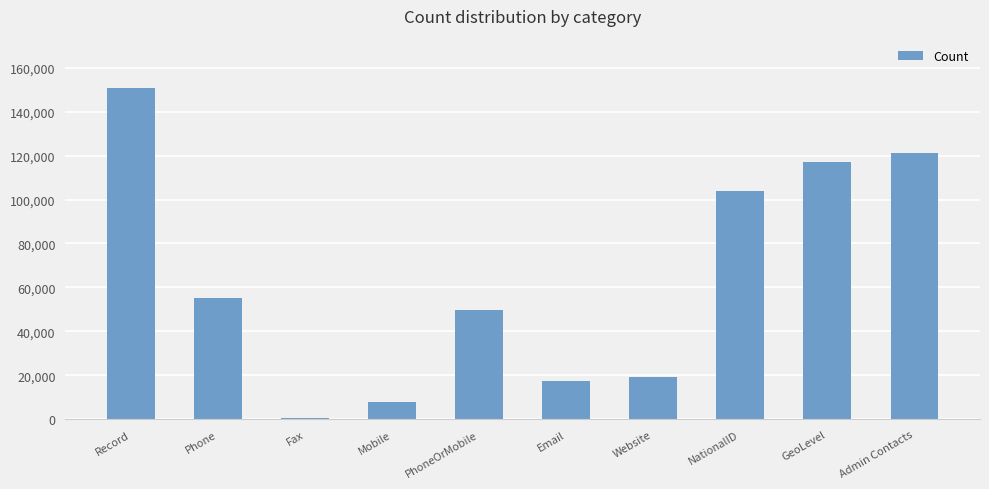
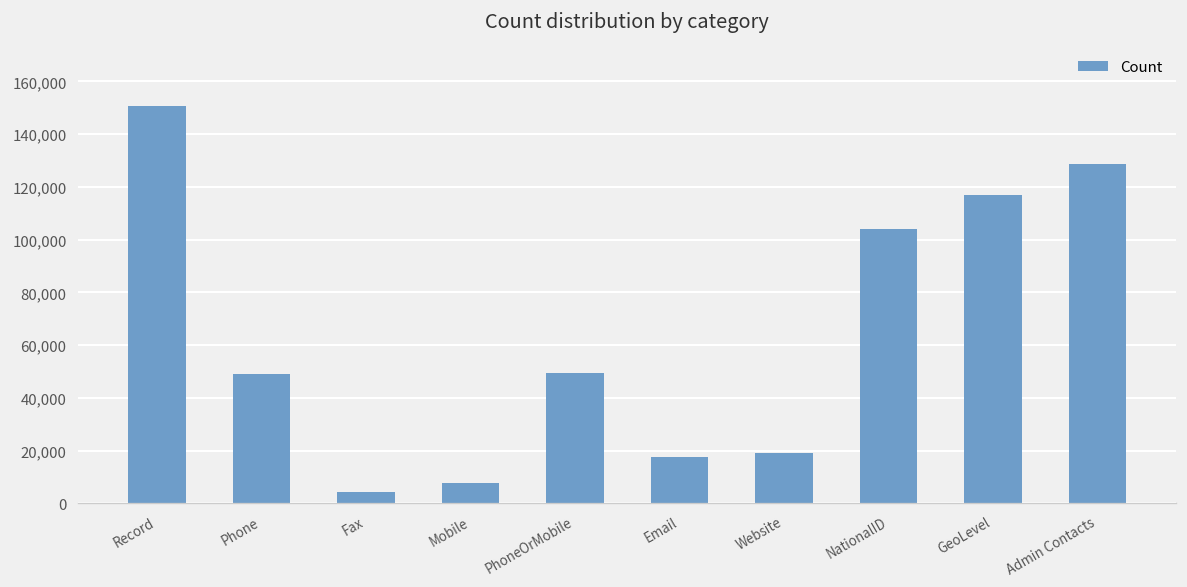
  {
    "Record": "151,000",
-   "Phone": "55,000",
-   "Fax": "1,000",
+   "Phone": "49,000",
+   "Fax": "4,000",
    "Mobile": "8,000",
    "PhoneOrMobile": "50,000",
    "Email": "18,000",
    "Website": "19,000",
    "NationalID": "104,000",
    "GeoLevel": "117,000",
-   "Admin Contacts": "121,000"
+   "Admin Contacts": "129,000"
  }
